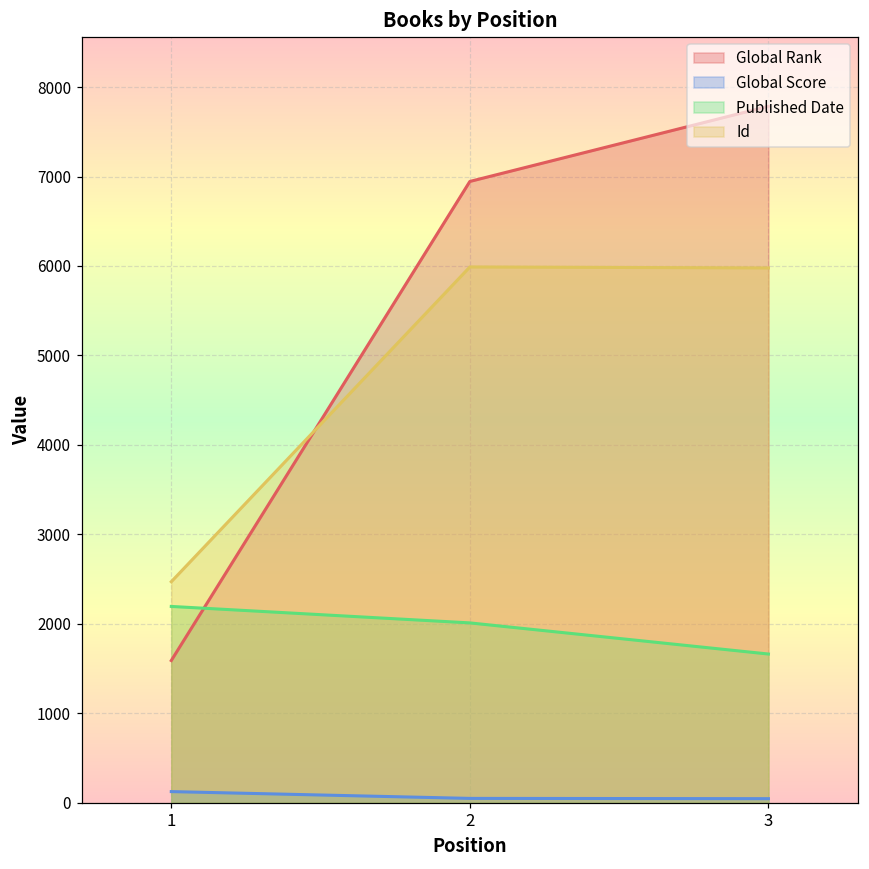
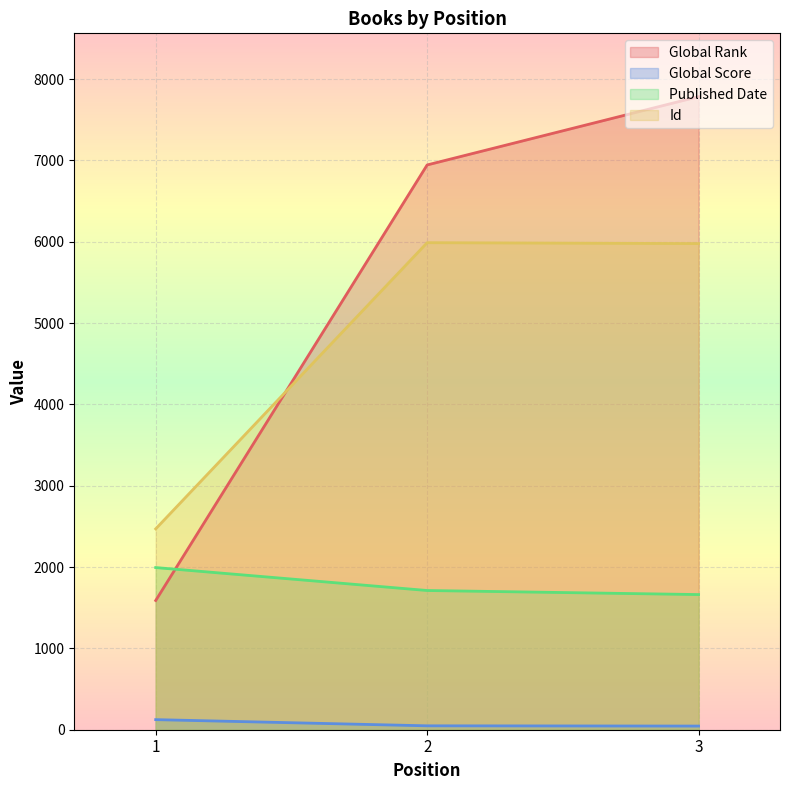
  {
    "Global Score": {
      "1": 100,
      "2": 0,
      "3": 0
    },
    "Published Date": {
-     "1": 2200,
-     "2": 2000,
+     "1": 2000,
+     "2": 1700,
      "3": 1700
    }
  }
